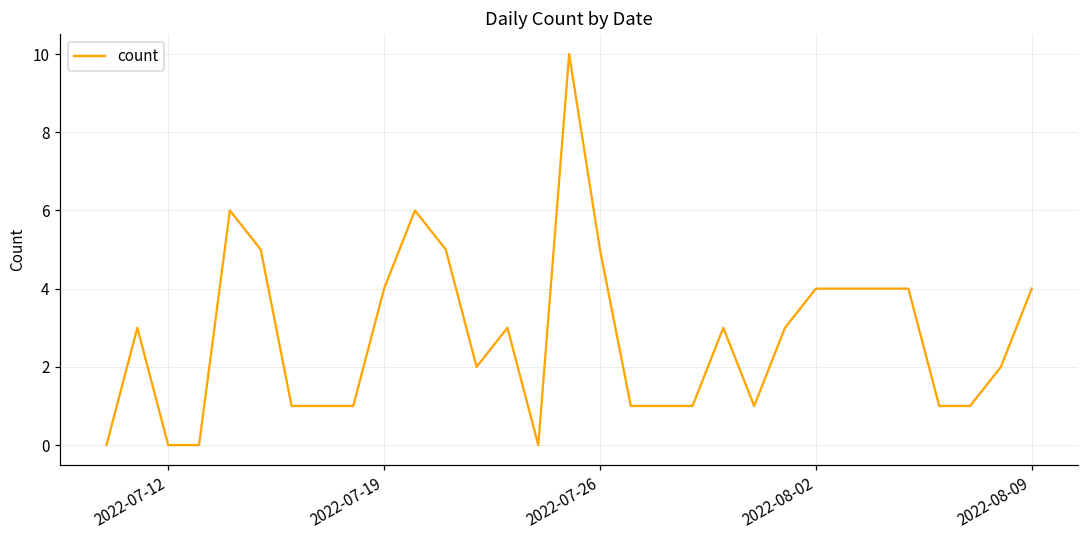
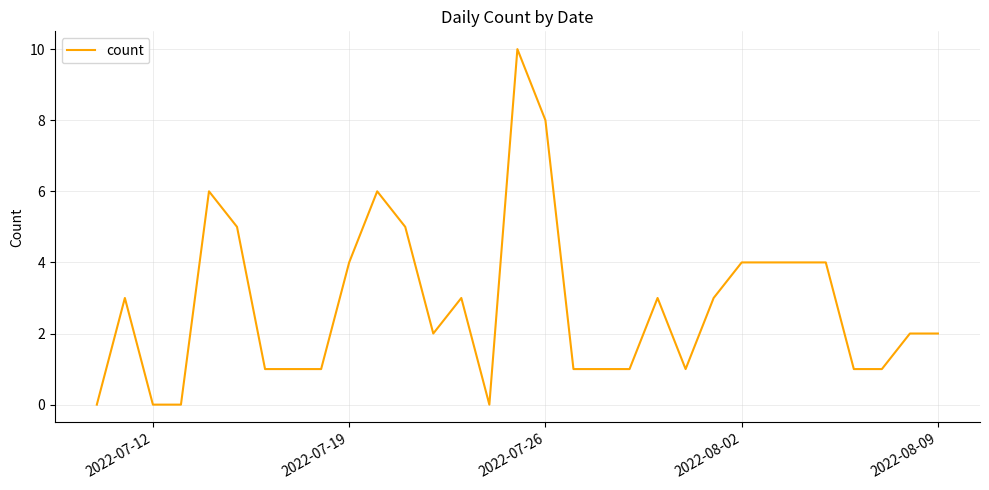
  {
    "2022-07-12": 0,
    "2022-07-19": 4,
-   "2022-07-26": 5,
+   "2022-07-26": 8,
    "2022-08-02": 4,
-   "2022-08-09": 4
+   "2022-08-09": 2
  }
